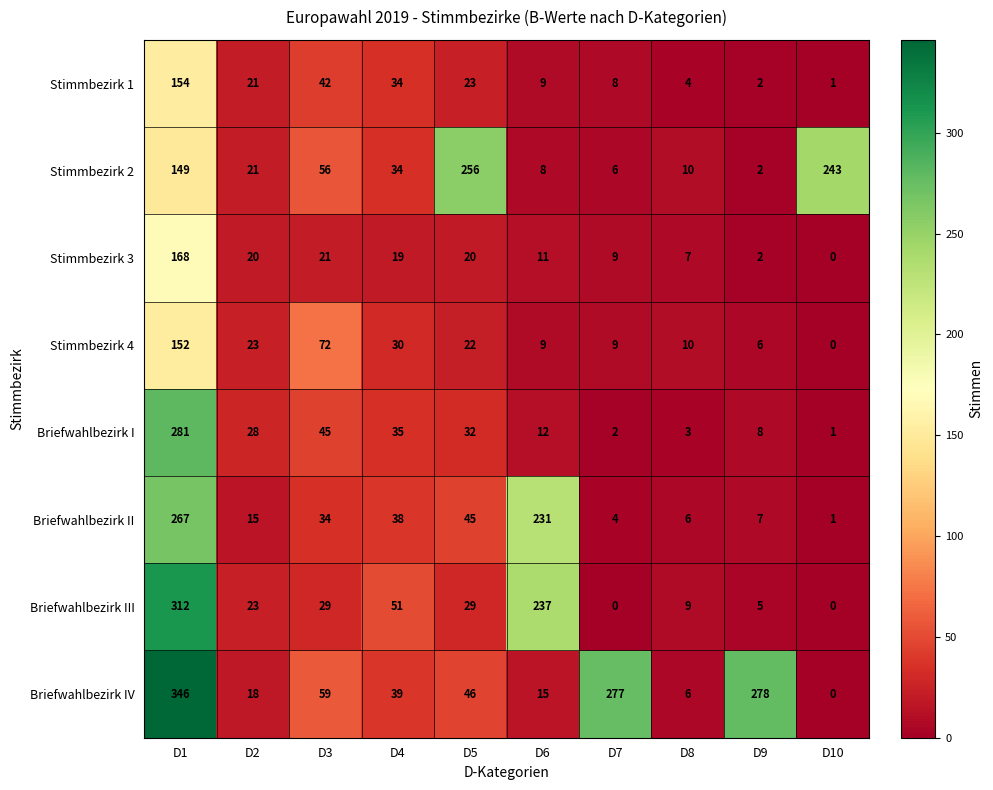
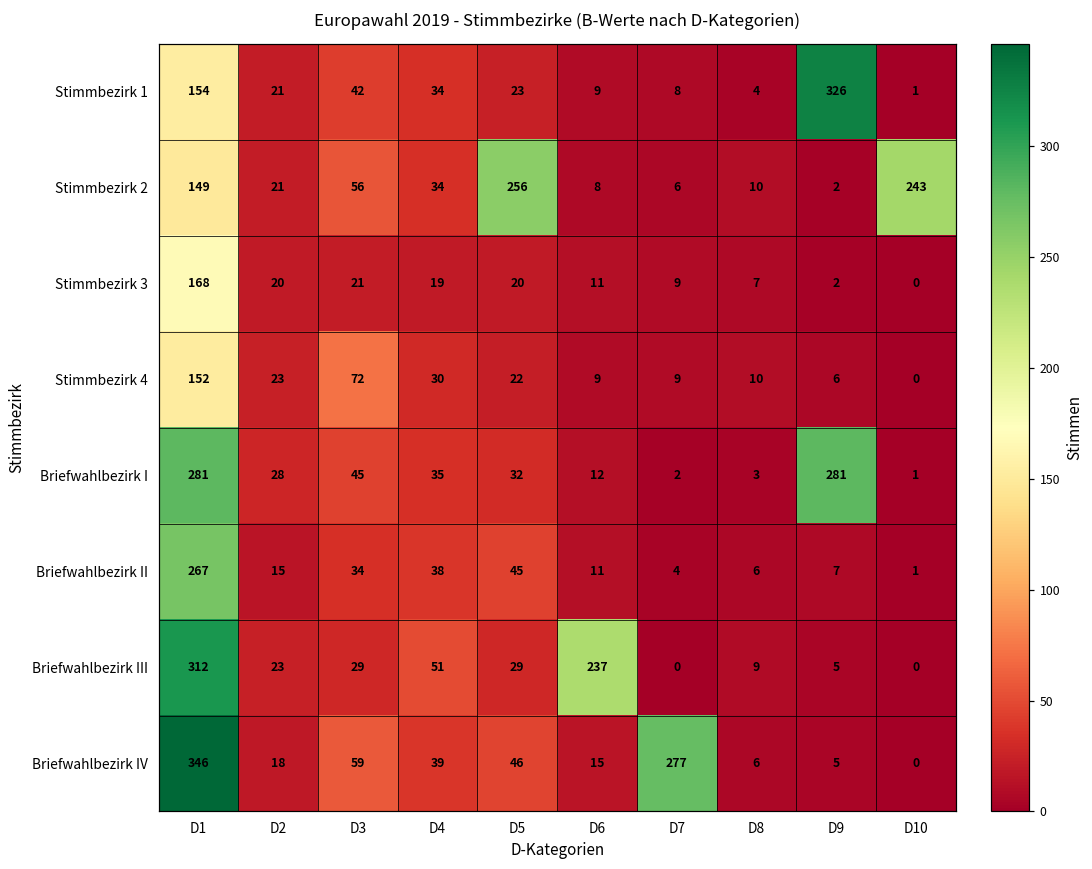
  {
    "Stimmbezirk 1": {
      "D1": 154,
      "D2": 21,
      "D3": 42,
      "D4": 34,
      "D5": 23,
      "D6": 9,
      "D7": 8,
      "D8": 4,
-     "D9": 2,
+     "D9": 326,
      "D10": 1
    },
    "Stimmbezirk 2": {
      "D1": 149,
      "D2": 21,
      "D3": 56,
      "D4": 34,
      "D5": 256,
      "D6": 8,
      "D7": 6,
      "D8": 10,
      "D9": 2,
      "D10": 243
    },
    "Stimmbezirk 3": {
      "D1": 168,
      "D2": 20,
      "D3": 21,
      "D4": 19,
      "D5": 20,
      "D6": 11,
      "D7": 9,
      "D8": 7,
      "D9": 2,
      "D10": 0
    },
    "Stimmbezirk 4": {
      "D1": 152,
      "D2": 23,
      "D3": 72,
      "D4": 30,
      "D5": 22,
      "D6": 9,
      "D7": 9,
      "D8": 10,
      "D9": 6,
      "D10": 0
    },
    "Briefwahlbezirk I": {
      "D1": 281,
      "D2": 28,
      "D3": 45,
      "D4": 35,
      "D5": 32,
      "D6": 12,
      "D7": 2,
      "D8": 3,
-     "D9": 8,
+     "D9": 281,
      "D10": 1
    },
    "Briefwahlbezirk II": {
      "D1": 267,
      "D2": 15,
      "D3": 34,
      "D4": 38,
      "D5": 45,
-     "D6": 231,
+     "D6": 11,
      "D7": 4,
      "D8": 6,
      "D9": 7,
      "D10": 1
    },
    "Briefwahlbezirk III": {
      "D1": 312,
      "D2": 23,
      "D3": 29,
      "D4": 51,
      "D5": 29,
      "D6": 237,
      "D7": 0,
      "D8": 9,
      "D9": 5,
      "D10": 0
    },
    "Briefwahlbezirk IV": {
      "D1": 346,
      "D2": 18,
      "D3": 59,
      "D4": 39,
      "D5": 46,
      "D6": 15,
      "D7": 277,
      "D8": 6,
-     "D9": 278,
+     "D9": 5,
      "D10": 0
    }
  }
